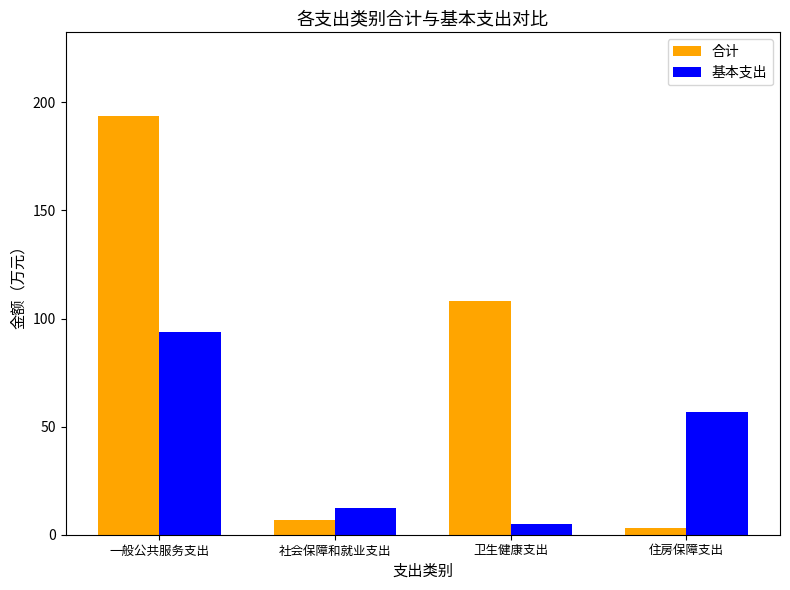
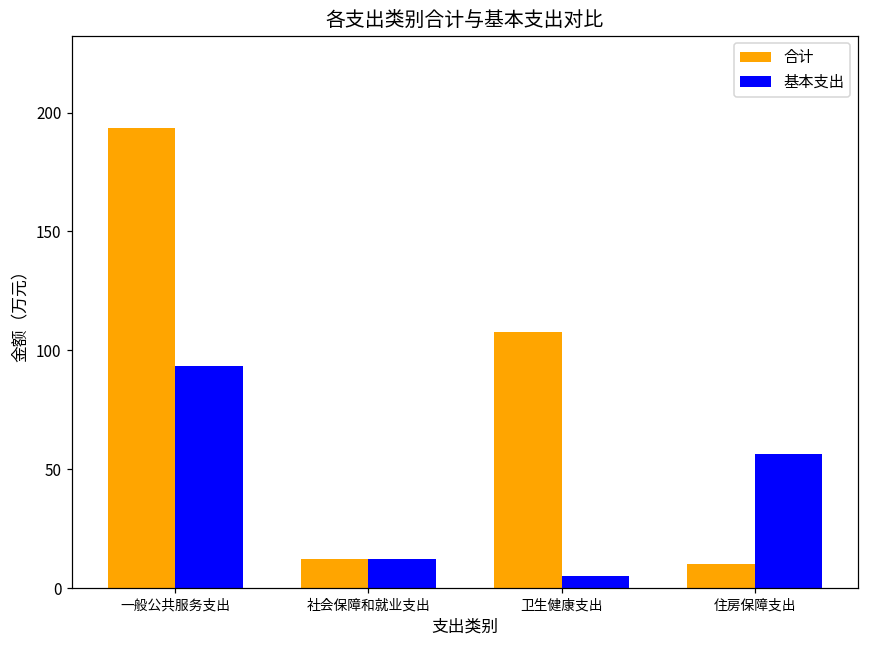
  {
    "合计": {
      "一般公共服务支出": 194,
-     "社会保障和就业支出": 7,
+     "社会保障和就业支出": 12,
      "卫生健康支出": 108,
-     "住房保障支出": 3
+     "住房保障支出": 10
    },
    "基本支出": {
      "一般公共服务支出": 94,
      "社会保障和就业支出": 12,
      "卫生健康支出": 5,
      "住房保障支出": 57
    }
  }
